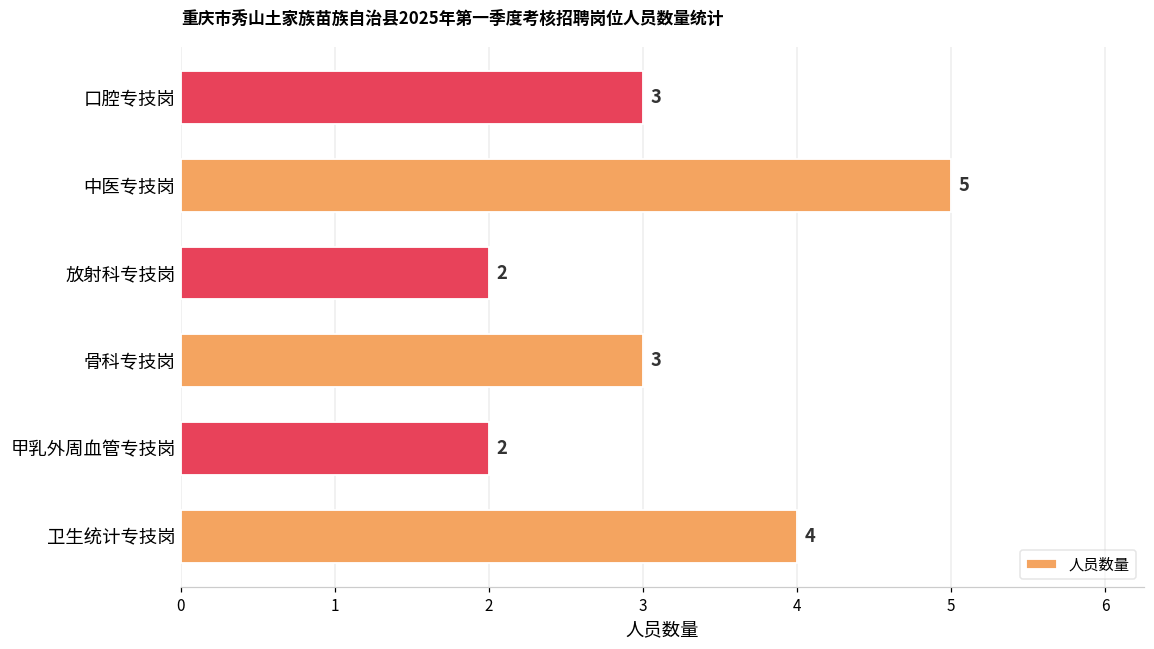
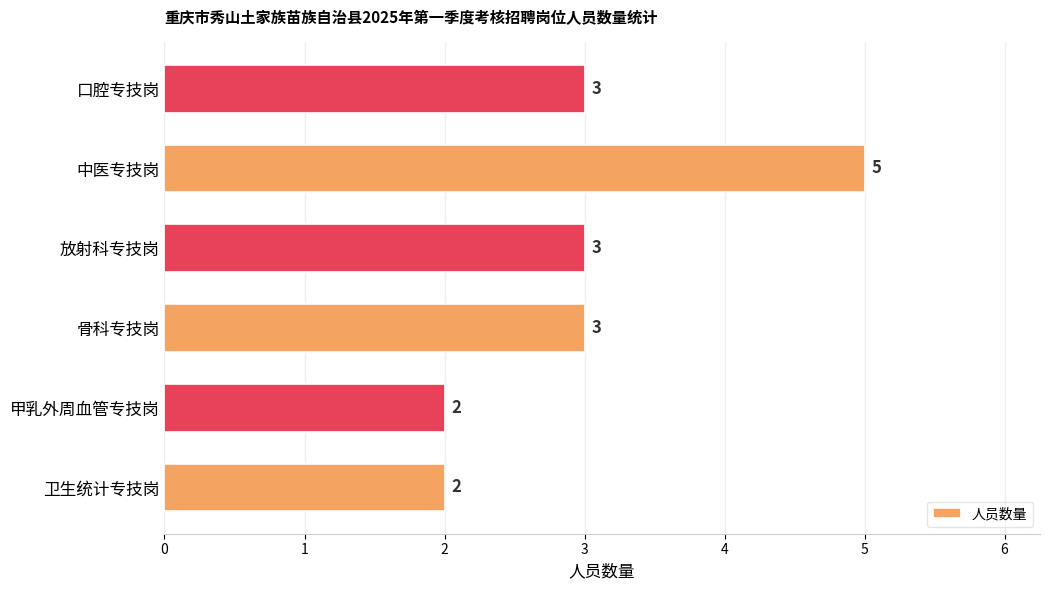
  {
    "口腔专技岗": 3,
    "中医专技岗": 5,
-   "放射科专技岗": 2,
+   "放射科专技岗": 3,
    "骨科专技岗": 3,
    "甲乳外周血管专技岗": 2,
-   "卫生统计专技岗": 4
+   "卫生统计专技岗": 2
  }
